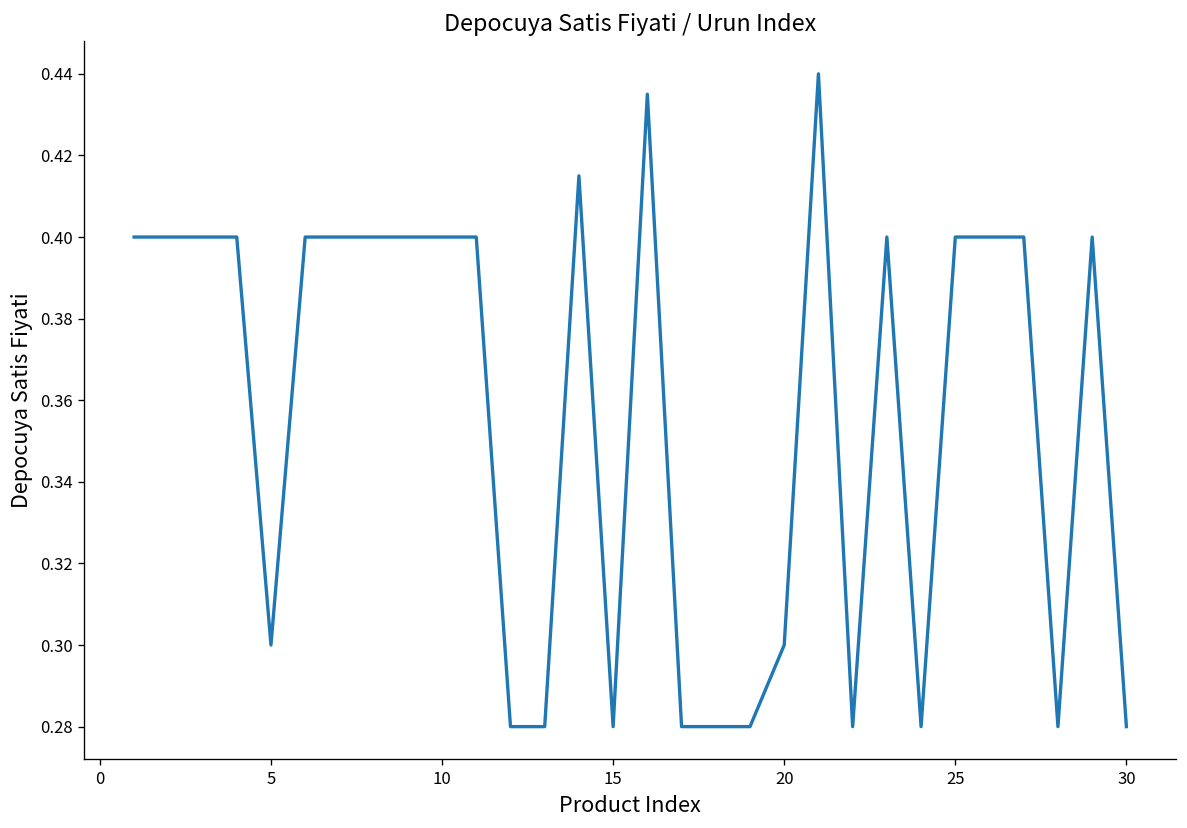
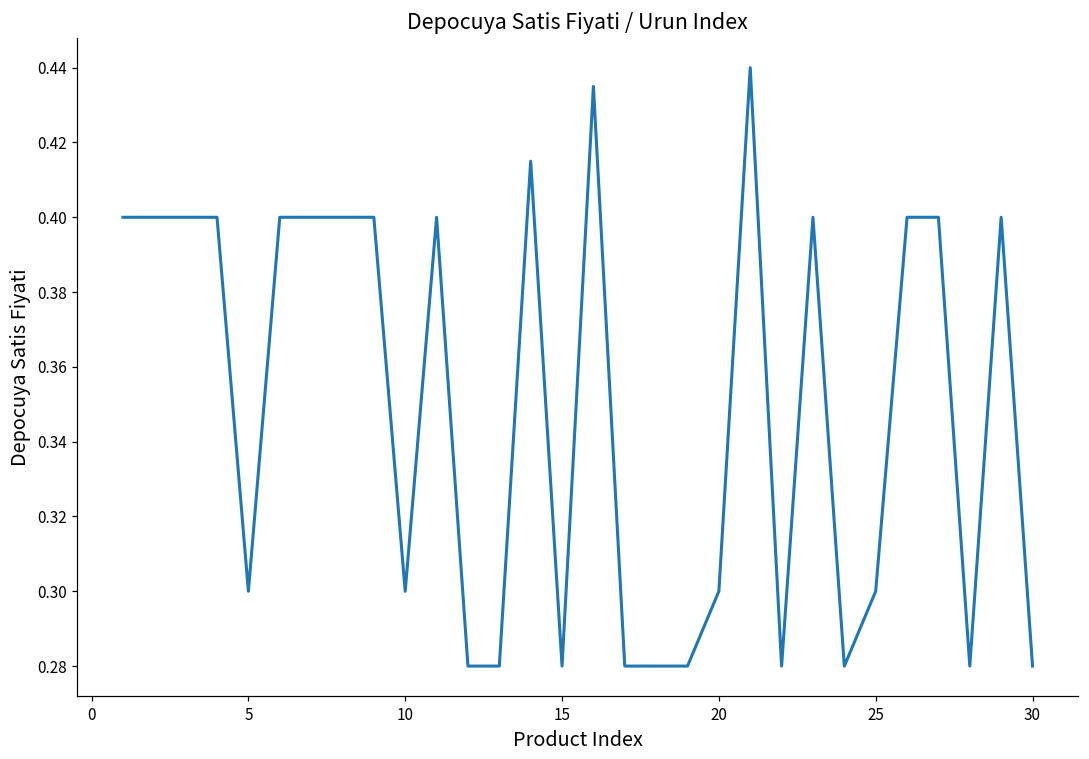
  {
    "5": 0.3,
-   "10": 0.4,
+   "10": 0.3,
    "15": 0.280,
    "20": 0.3,
-   "25": 0.4,
+   "25": 0.3,
    "30": 0.280
  }
